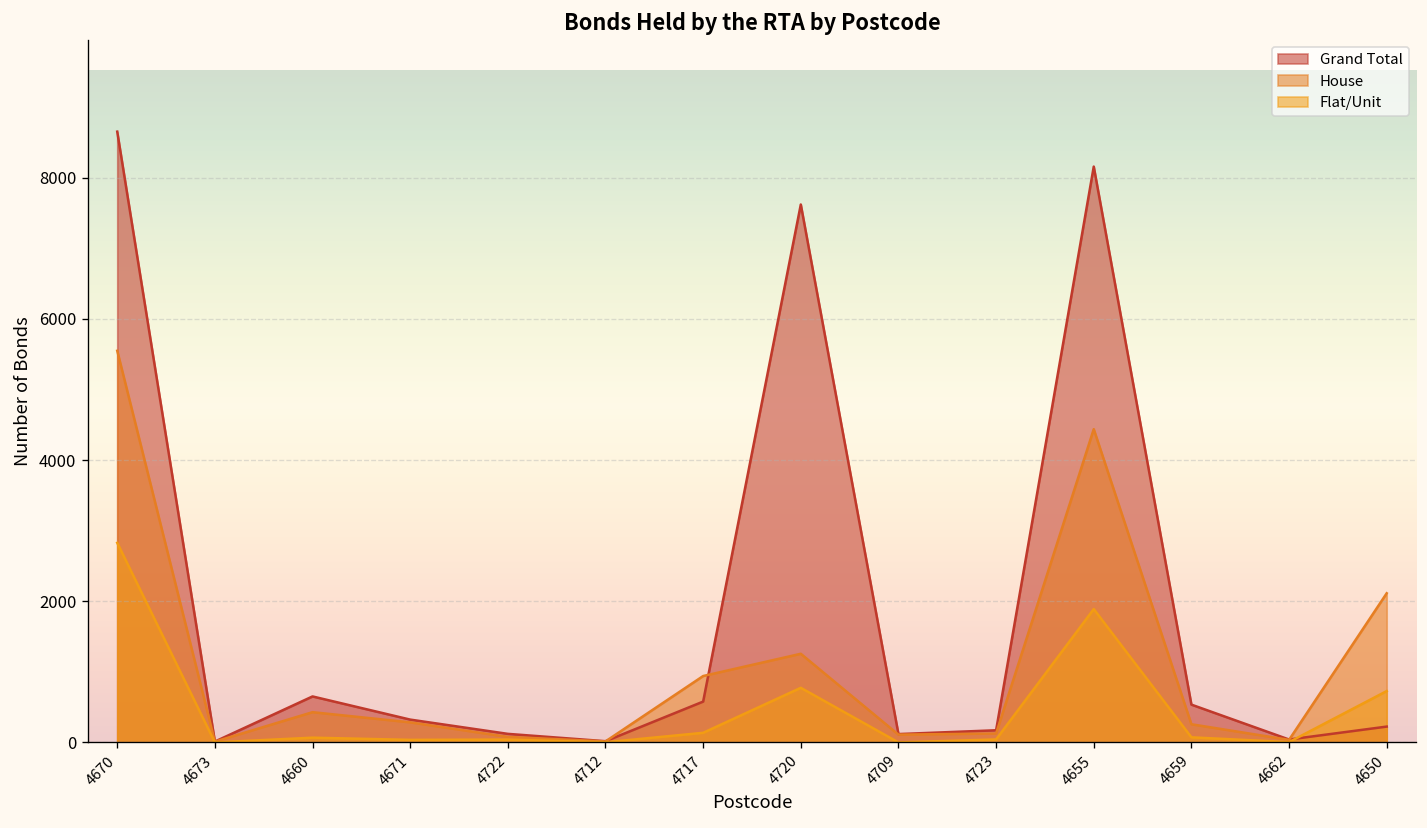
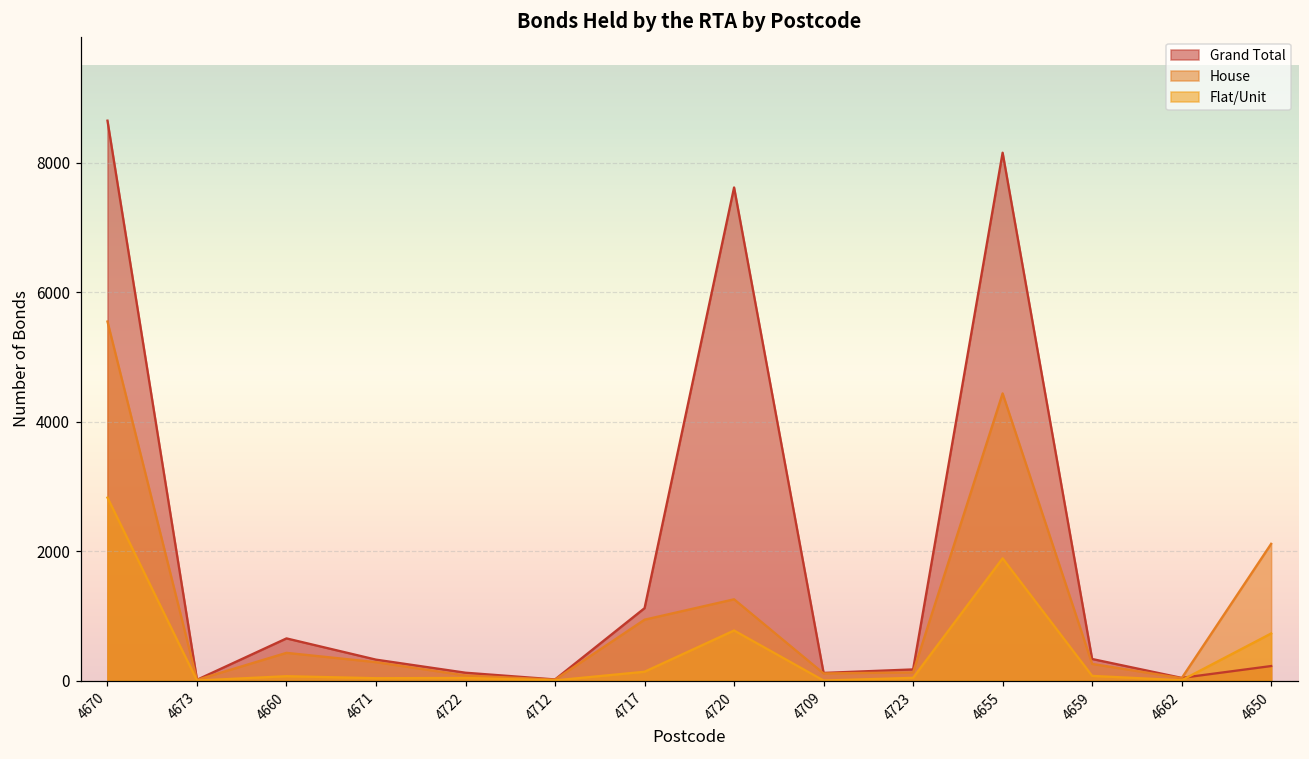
  {
    "Grand Total": {
      "4670": 8700,
      "4660": 700,
-     "4717": 600,
+     "4717": 1100,
      "4720": 7600,
      "4723": 200,
      "4655": 8200,
-     "4659": 500,
+     "4659": 300,
      "4650": 200
    }
  }
